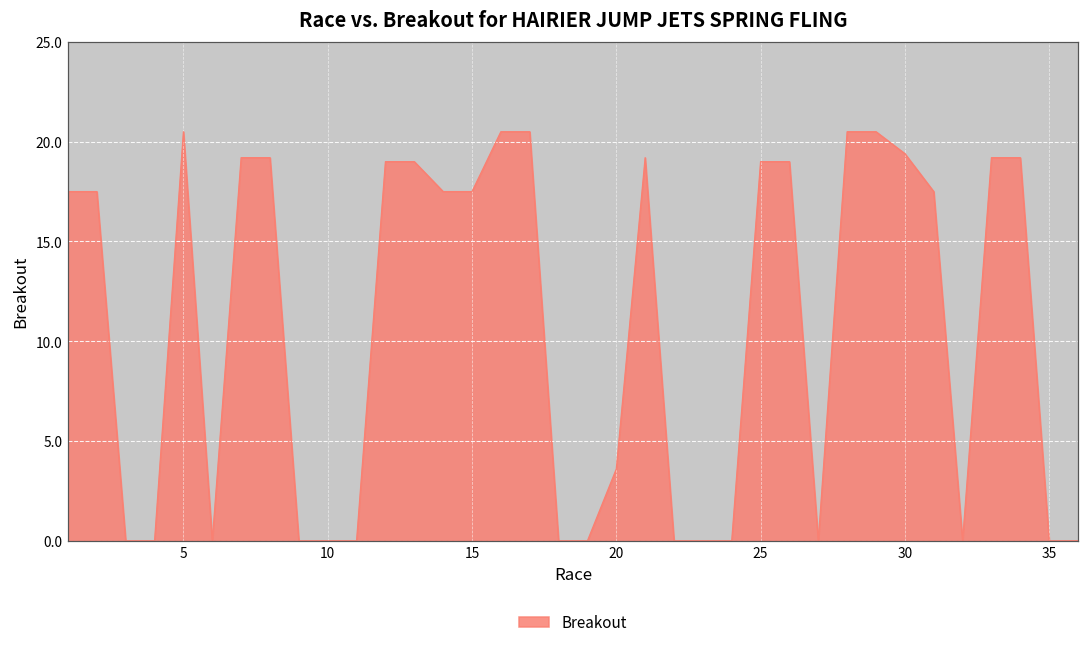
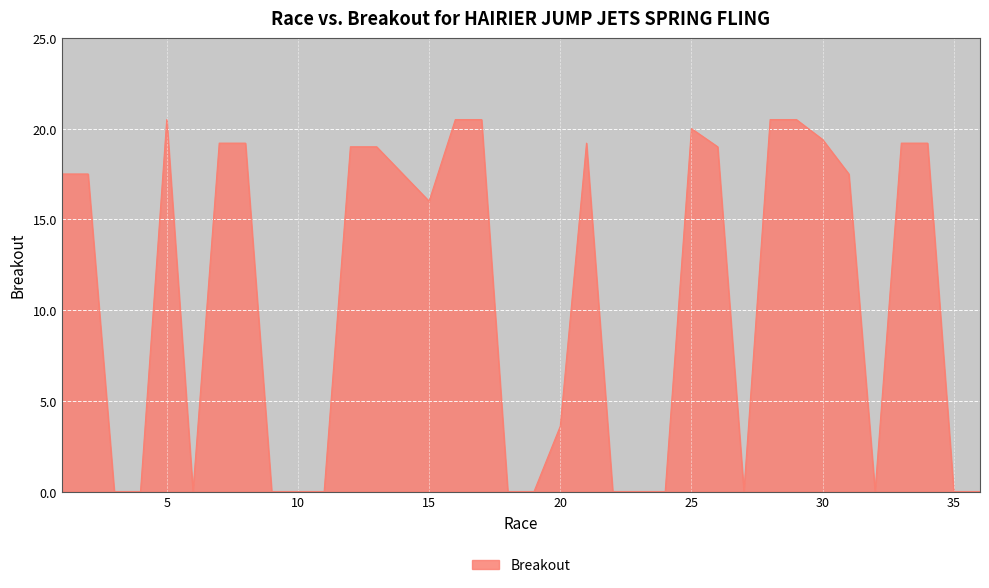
  {
    "5": 20.5,
    "10": 0.0,
-   "15": 17.5,
+   "15": 16.0,
    "20": 3.6,
-   "25": 19,
+   "25": 20,
    "30": 19.4,
    "35": 0.0
  }
